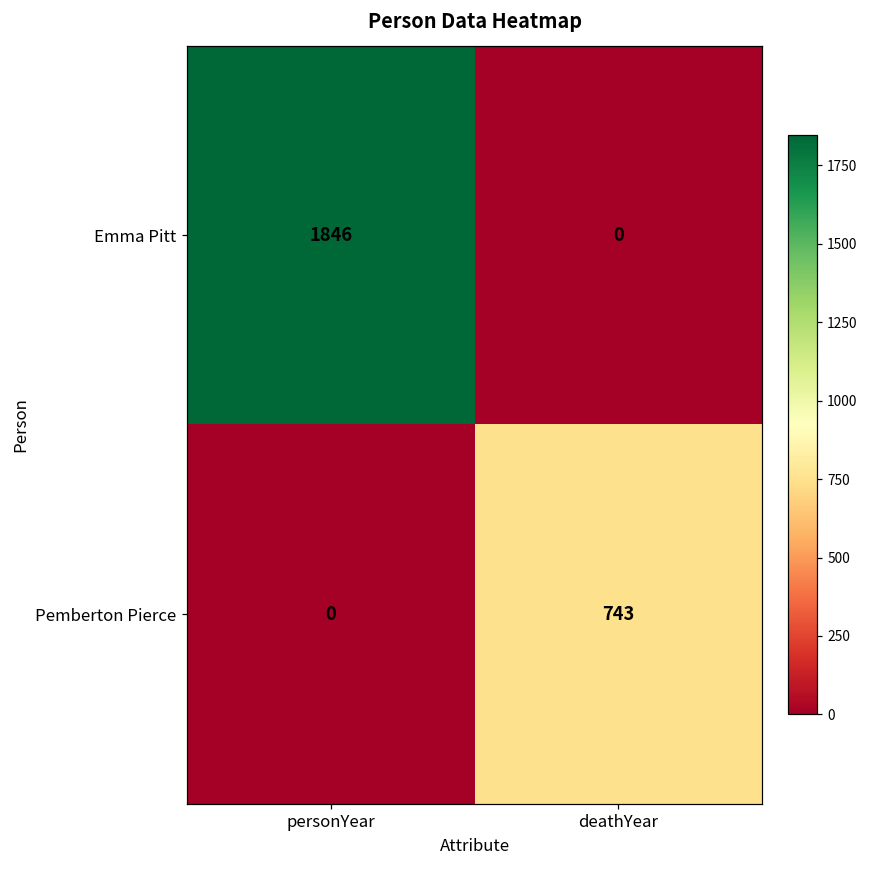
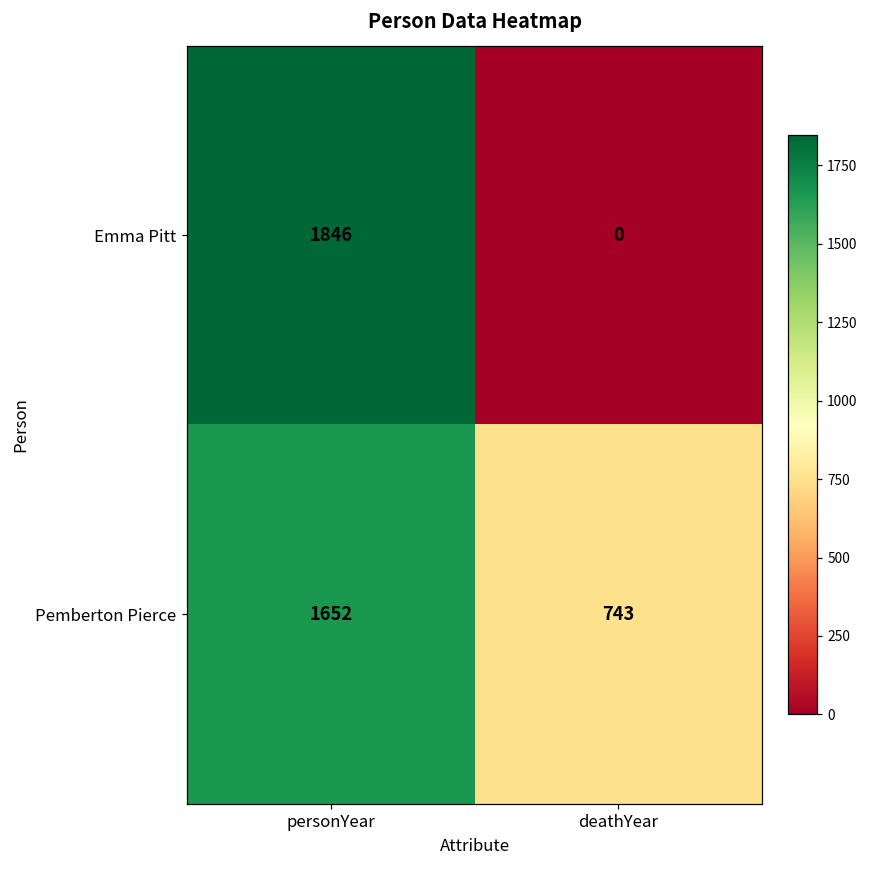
  {
    "Emma Pitt": {
      "personYear": 1846,
      "deathYear": 0
    },
    "Pemberton Pierce": {
-     "personYear": 0,
+     "personYear": 1652,
      "deathYear": 743
    }
  }
